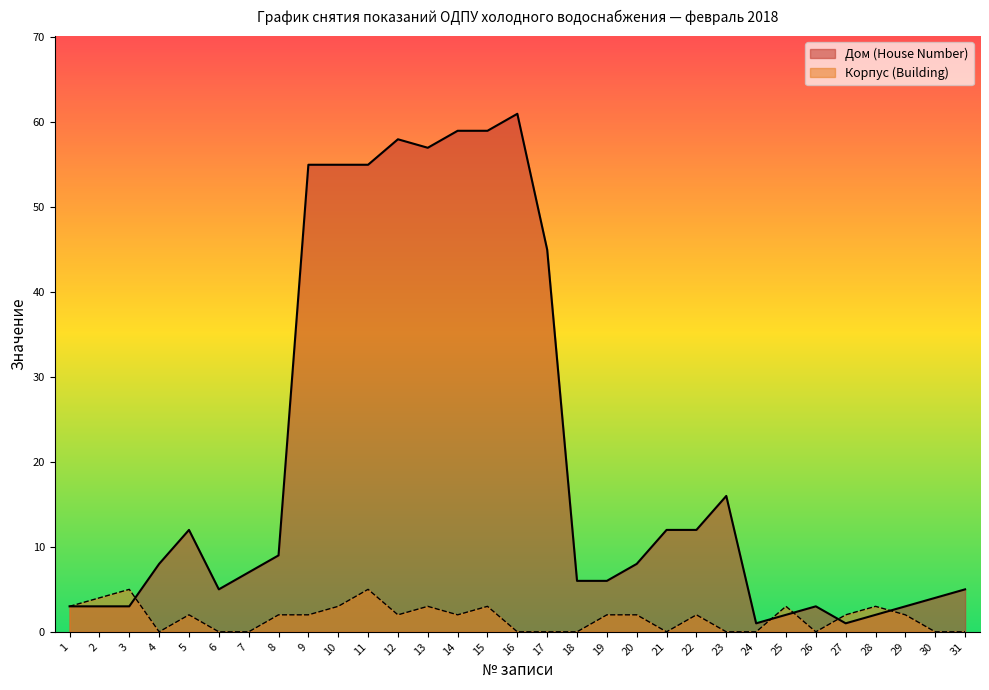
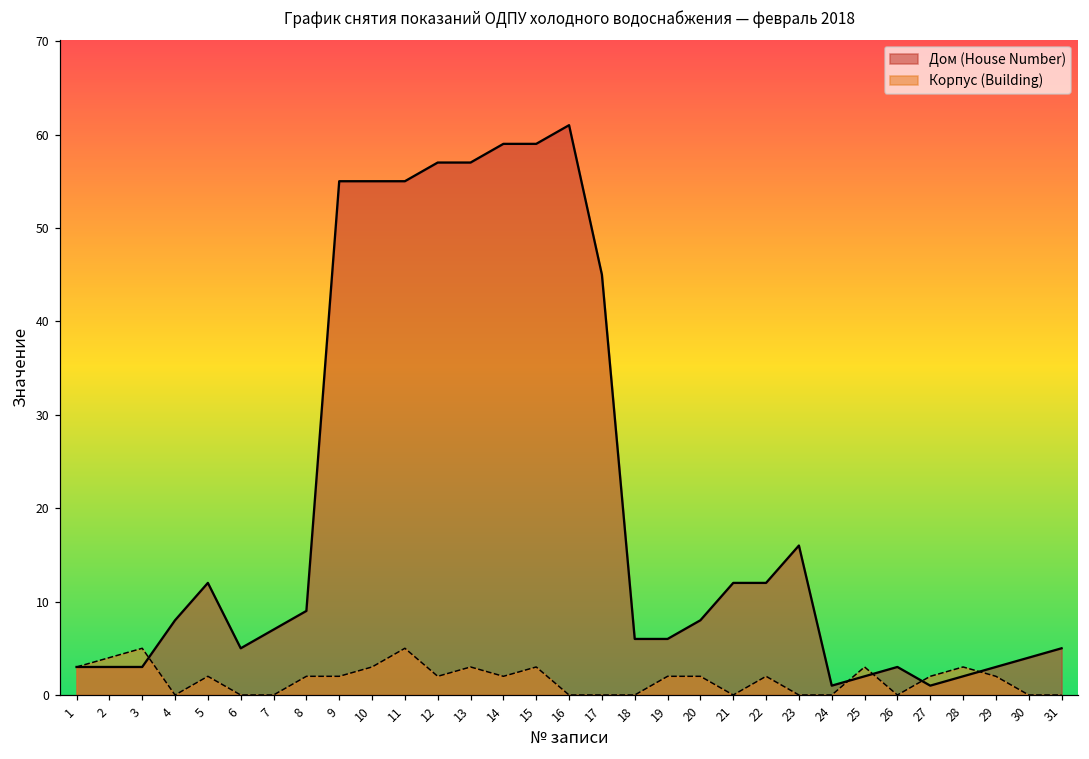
  {
    "Дом (House Number)": {
      "2": 3,
      "3": 3,
      "4": 8,
      "5": 12,
      "6": 5,
      "7": 7,
      "8": 9,
      "9": 55,
      "10": 55,
      "11": 55,
-     "12": 58,
+     "12": 57,
      "13": 57,
      "14": 59,
      "15": 59,
      "16": 61,
      "17": 45,
      "18": 6,
      "19": 6,
      "20": 8,
      "21": 12,
      "22": 12,
      "23": 16,
      "24": 1,
      "25": 2,
      "26": 3,
      "27": 1,
      "28": 2,
      "29": 3,
      "30": 4,
      "31": 5
    },
    "Корпус (Building)": {
      "2": 4,
      "3": 5,
      "4": 0,
      "5": 2,
      "6": 0,
      "7": 0,
      "8": 2,
      "9": 2,
      "10": 3,
      "11": 5,
      "12": 2,
      "13": 3,
      "14": 2,
      "15": 3,
      "16": 0,
      "17": 0,
      "18": 0,
      "19": 2,
      "20": 2,
      "21": 0,
      "22": 2,
      "23": 0,
      "24": 0,
      "25": 3,
      "26": 0,
      "27": 2,
      "28": 3,
      "29": 2,
      "30": 0,
      "31": 0
    }
  }
